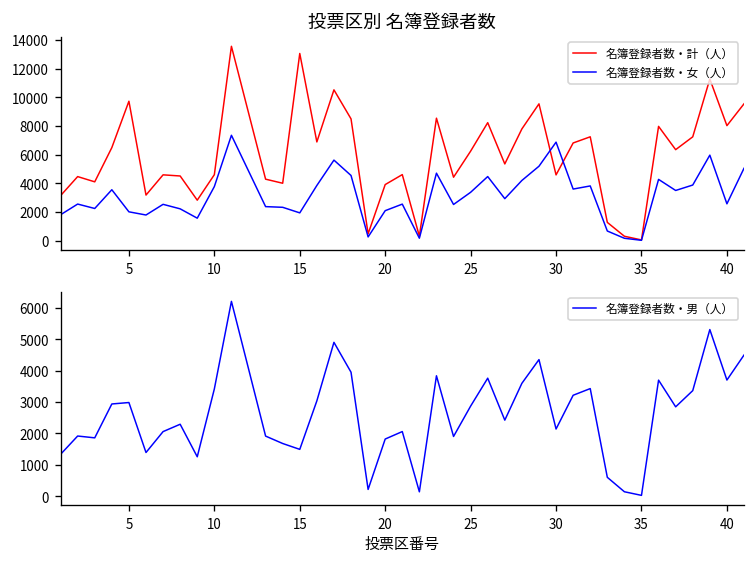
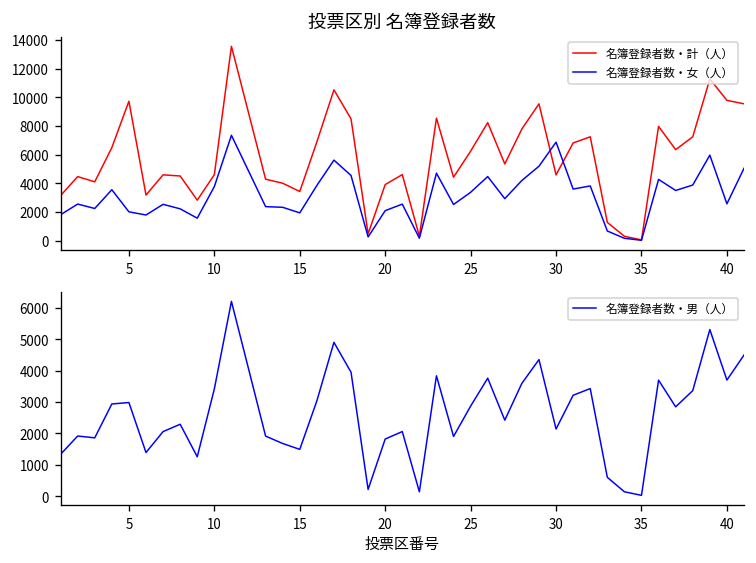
  {
    "投票区別 名簿登録者数": {
      "名簿登録者数・計（人）": {
        "5": 9700,
        "10": 4600,
-       "15": 13100,
+       "15": 3400,
        "20": 3900,
        "25": 6200,
        "30": 4600,
-       "40": 8000
+       "40": 9800
      },
      "名簿登録者数・女（人）": {
        "5": 2000,
        "10": 3800,
        "15": 1900,
        "20": 2100,
        "25": 3400,
        "30": 6900,
        "40": 2600
      }
    }
  }
